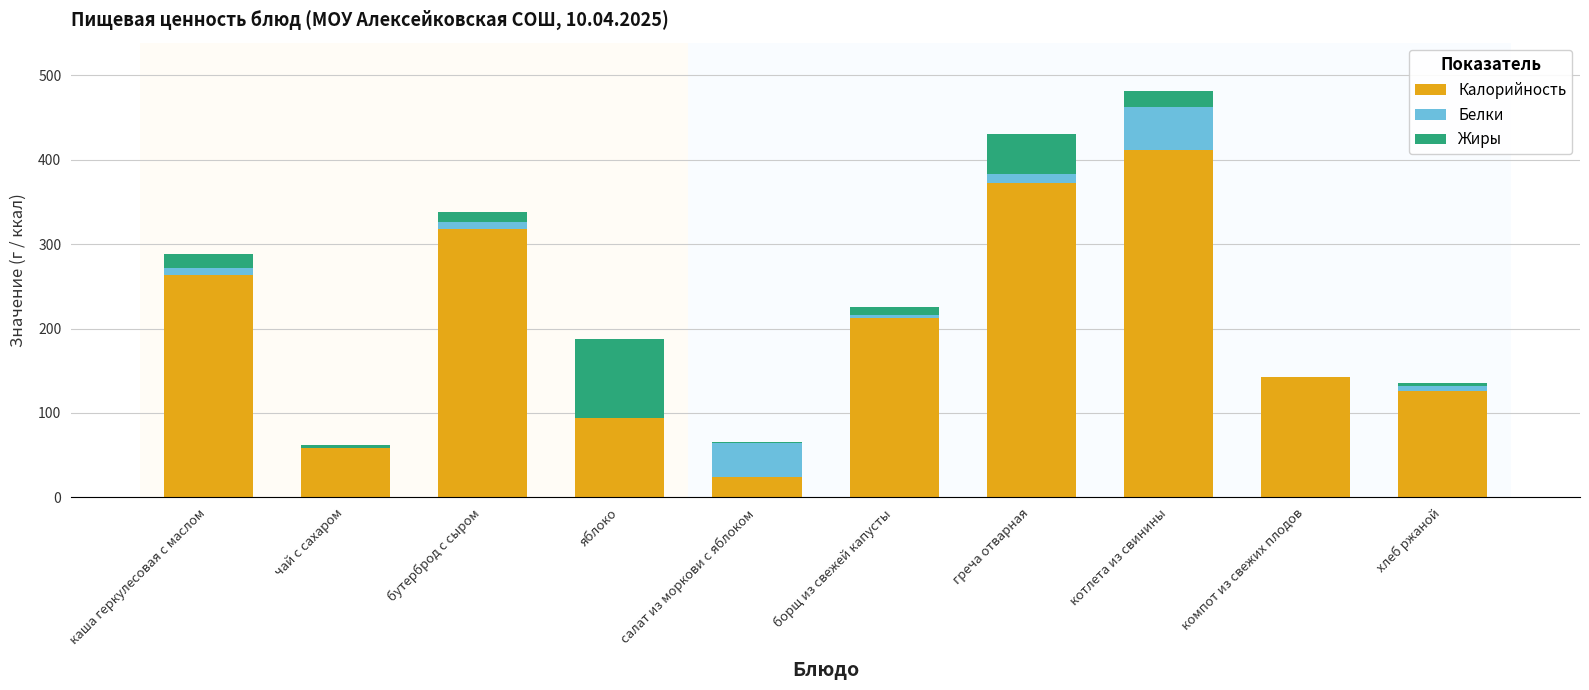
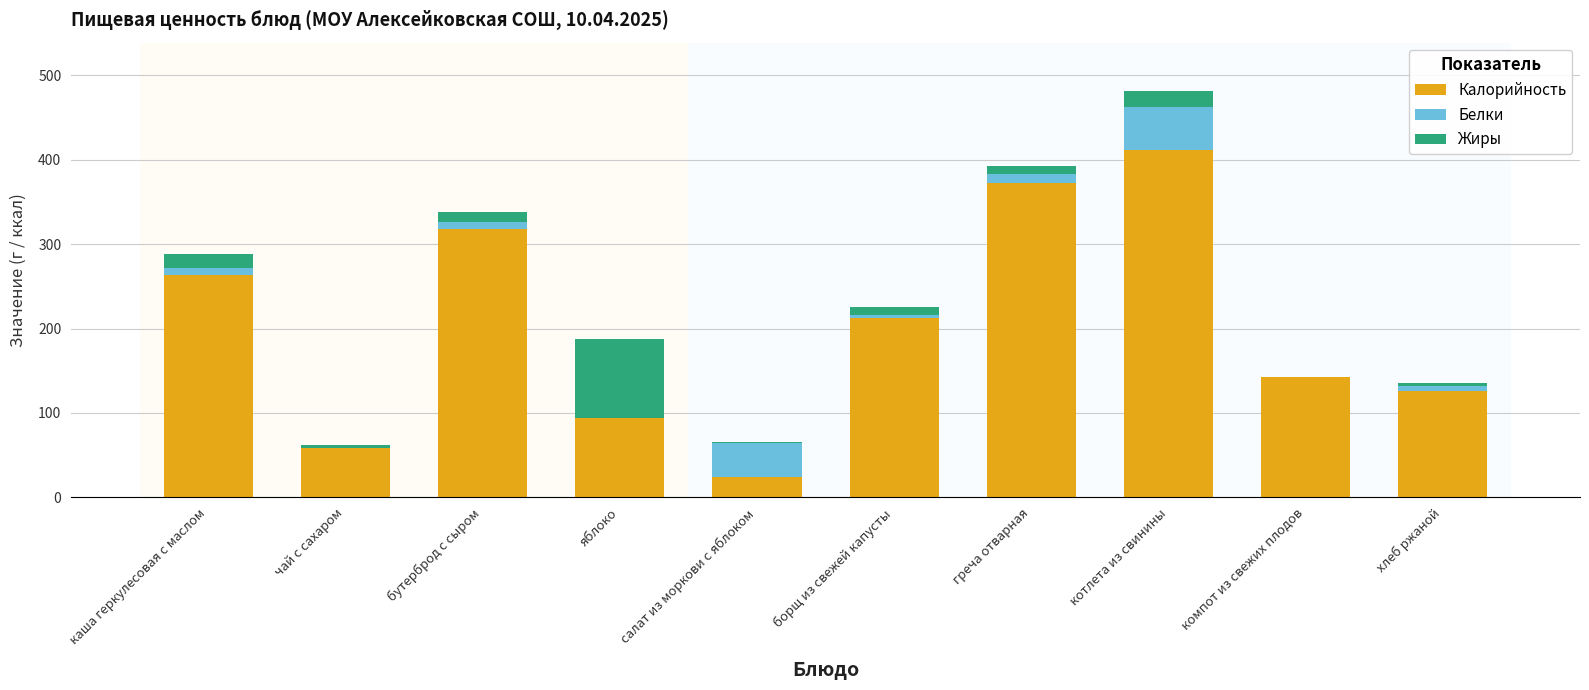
  {
    "Калорийность": {
      "каша геркулесовая с маслом": 260,
      "чай с сахаром": 60,
      "бутерброд с сыром": 320,
      "яблоко": 90,
      "салат из моркови с яблоком": 20,
      "борщ из свежей капусты": 210,
      "греча отварная": 370,
      "котлета из свинины": 410,
      "компот из свежих плодов": 140,
      "хлеб ржаной": 130
    },
    "Белки": {
      "каша геркулесовая с маслом": 10,
      "чай с сахаром": 0,
      "бутерброд с сыром": 10,
      "яблоко": 0,
      "салат из моркови с яблоком": 40,
      "борщ из свежей капусты": 0,
      "греча отварная": 10,
      "котлета из свинины": 50,
      "компот из свежих плодов": 0,
      "хлеб ржаной": 10
    },
    "Жиры": {
      "каша геркулесовая с маслом": 20,
      "чай с сахаром": 0,
      "бутерброд с сыром": 10,
      "яблоко": 90,
      "борщ из свежей капусты": 10,
-     "греча отварная": 50,
+     "греча отварная": 10,
      "котлета из свинины": 20,
      "компот из свежих плодов": 0,
      "хлеб ржаной": 0
    }
  }
